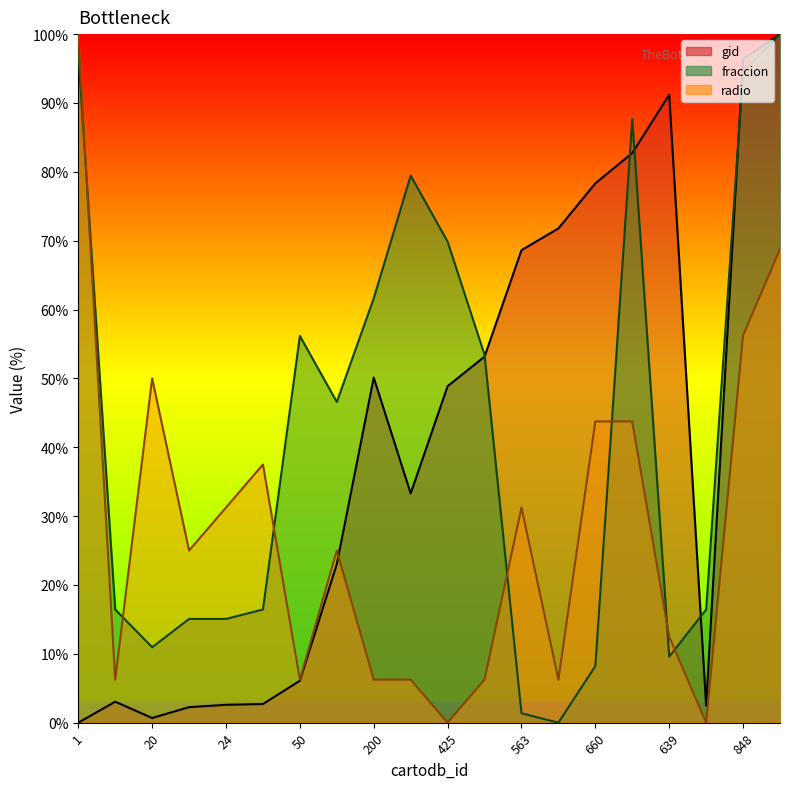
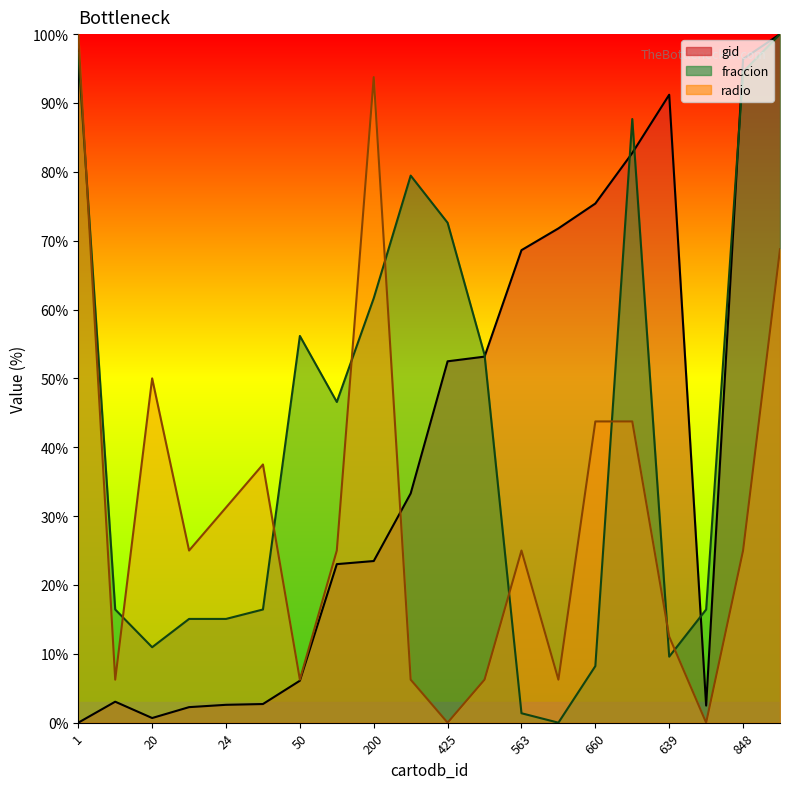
  {
    "gid": {
-     "200": "50%",
-     "425": "49%",
+     "200": "23%",
+     "425": "52%",
      "563": "69%",
-     "660": "78%",
+     "660": "75%",
      "639": "91%"
    },
    "fraccion": {
      "20": "11%",
      "24": "15%",
      "50": "56%",
      "200": "62%",
-     "425": "70%",
+     "425": "73%",
      "660": "8%",
      "639": "10%"
    },
    "radio": {
      "20": "50%",
      "24": "31%",
-     "200": "6%",
-     "563": "31%",
+     "200": "94%",
+     "563": "25%",
      "660": "44%",
      "639": "13%",
-     "848": "56%"
+     "848": "25%"
    }
  }
